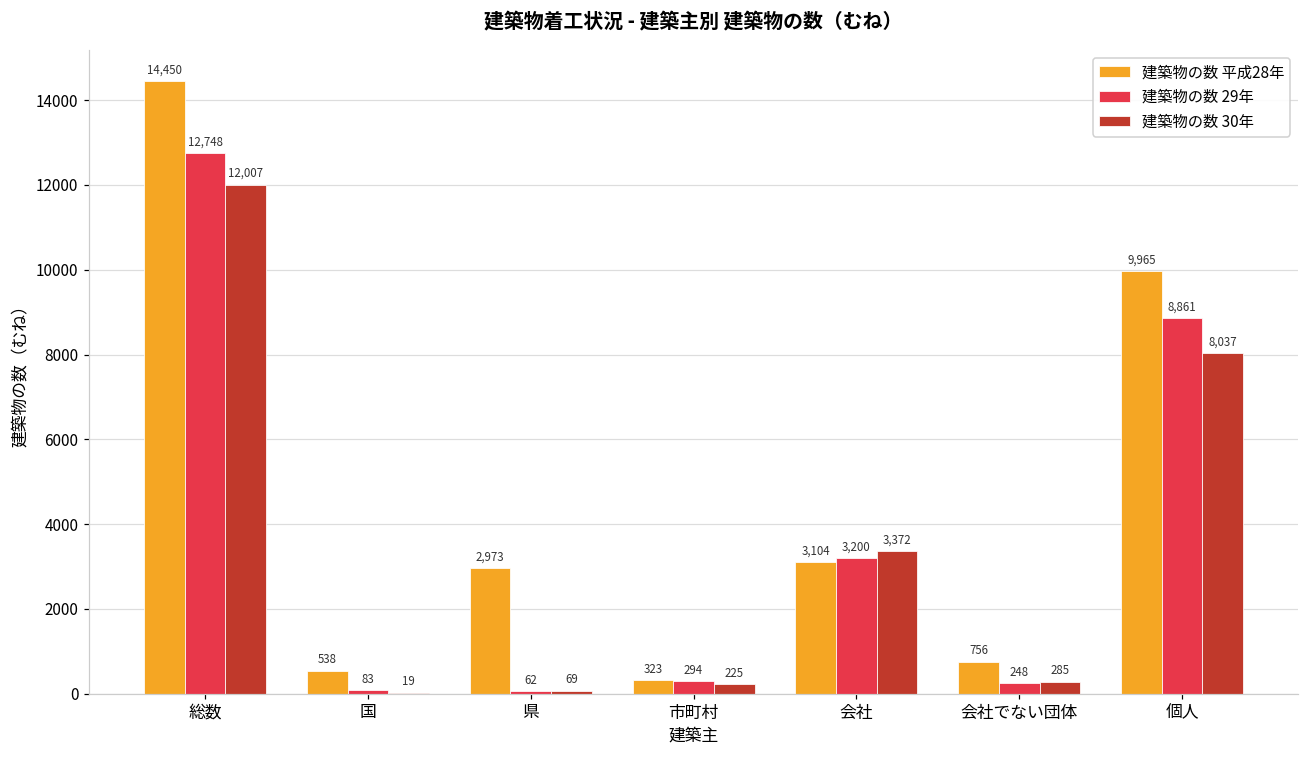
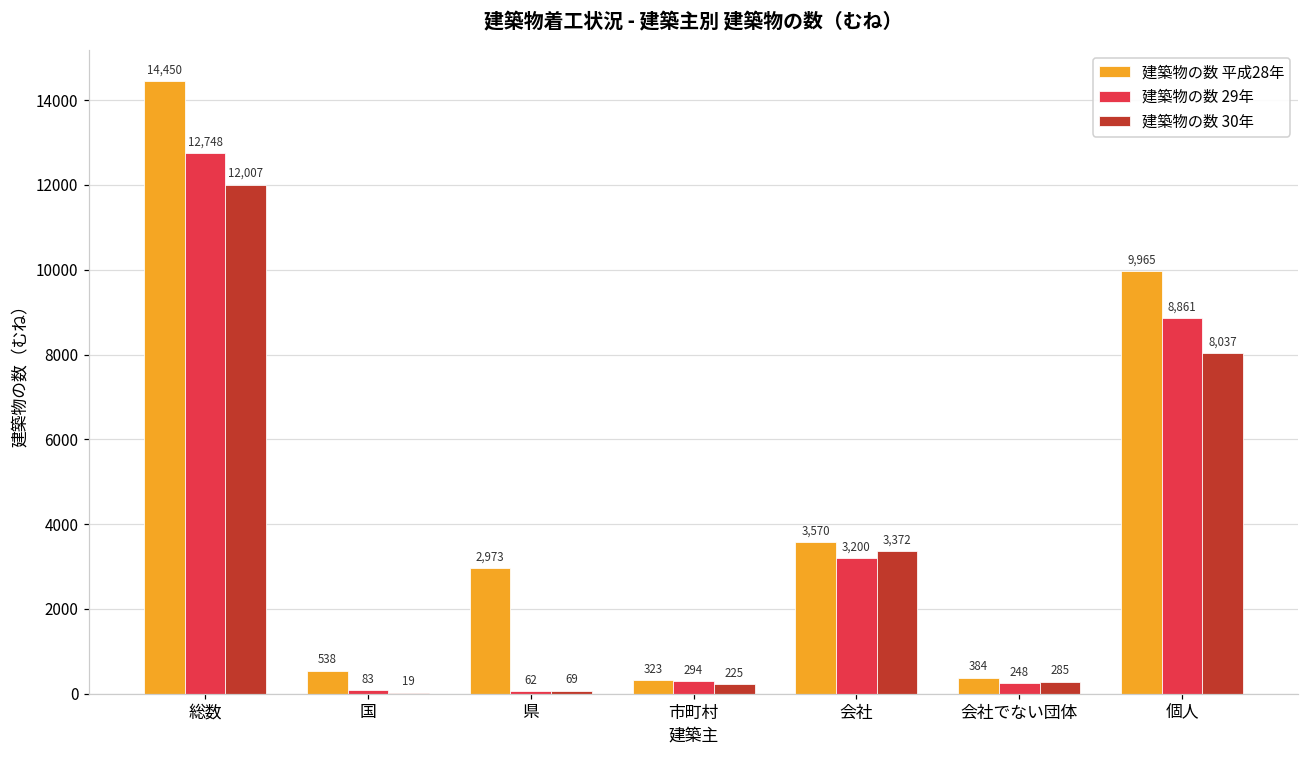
  {
    "建築物の数 平成28年": {
      "総数": "14,450",
      "国": "538",
      "県": "2,973",
      "市町村": "323",
-     "会社": "3,104",
-     "会社でない団体": "756",
+     "会社": "3,570",
+     "会社でない団体": "384",
      "個人": "9,965"
    }
  }
